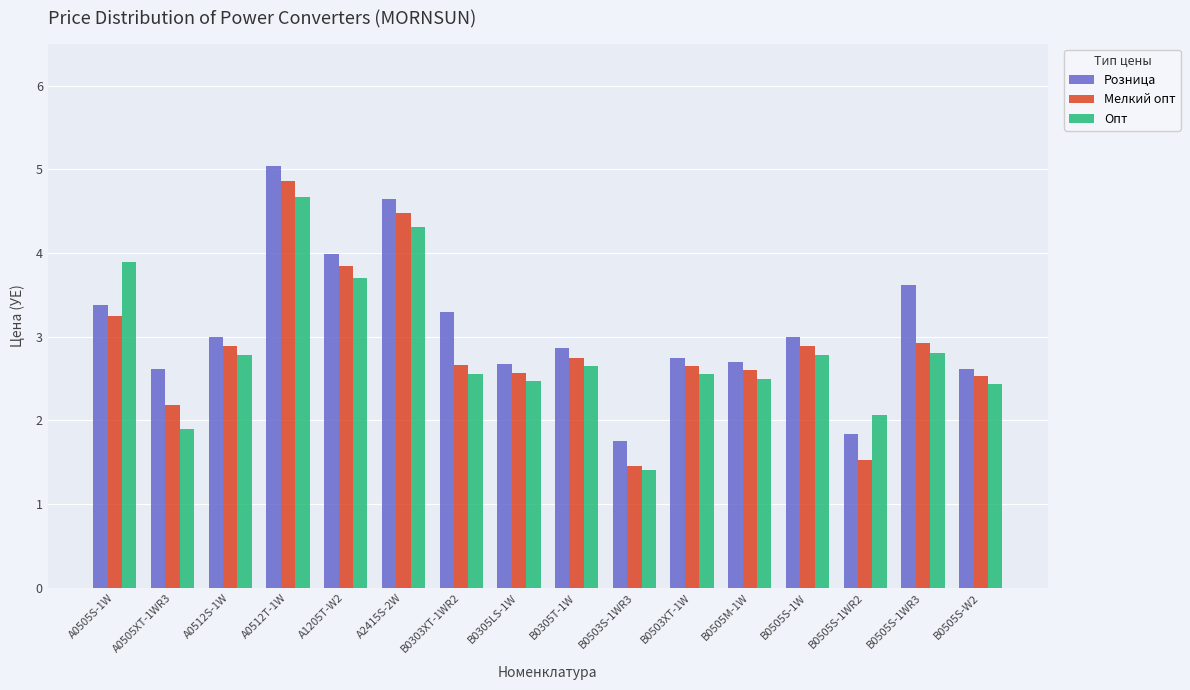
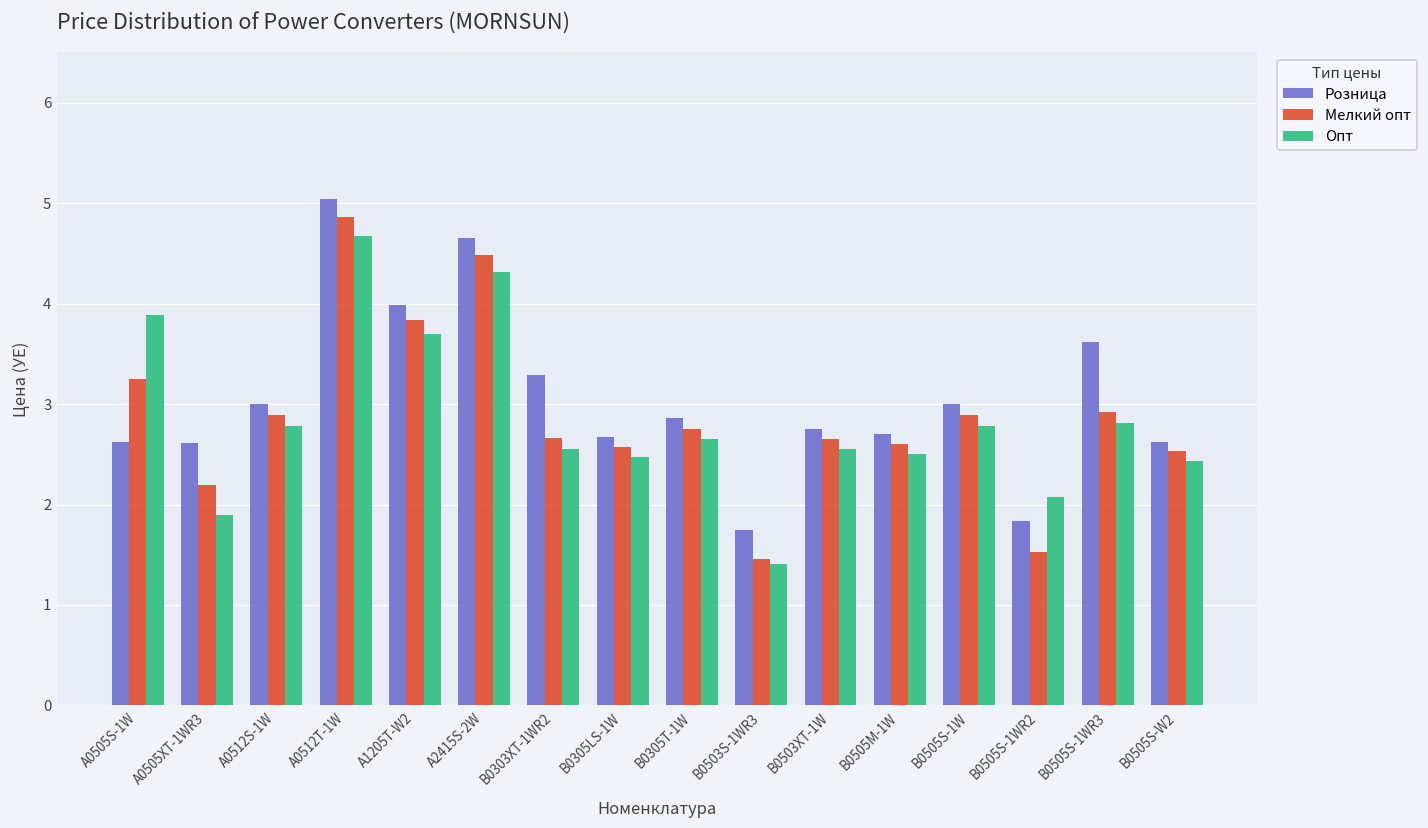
  {
    "Розница": {
-     "A0505S-1W": 3.4,
+     "A0505S-1W": 2.6,
      "A0505XT-1WR3": 2.6,
      "A0512S-1W": 3.0,
      "A0512T-1W": 5.0,
      "A1205T-W2": 4.0,
      "A2415S-2W": 4.7,
      "B0303XT-1WR2": 3.3,
      "B0305LS-1W": 2.7,
      "B0305T-1W": 2.9,
      "B0503S-1WR3": 1.8,
      "B0503XT-1W": 2.8,
      "B0505M-1W": 2.7,
      "B0505S-1W": 3.0,
      "B0505S-1WR2": 1.8,
      "B0505S-1WR3": 3.6,
      "B0505S-W2": 2.6
    },
    "Мелкий опт": {
      "A0505S-1W": 3.3,
      "A0505XT-1WR3": 2.2,
      "A0512S-1W": 2.9,
      "A0512T-1W": 4.9,
      "A1205T-W2": 3.8,
      "A2415S-2W": 4.5,
      "B0303XT-1WR2": 2.7,
      "B0305LS-1W": 2.6,
      "B0305T-1W": 2.8,
      "B0503S-1WR3": 1.5,
      "B0503XT-1W": 2.7,
      "B0505M-1W": 2.6,
      "B0505S-1W": 2.9,
      "B0505S-1WR2": 1.5,
      "B0505S-1WR3": 2.9,
      "B0505S-W2": 2.5
    },
    "Опт": {
      "A0505S-1W": 3.9,
      "A0505XT-1WR3": 1.9,
      "A0512S-1W": 2.8,
      "A0512T-1W": 4.7,
      "A1205T-W2": 3.7,
      "A2415S-2W": 4.3,
      "B0303XT-1WR2": 2.6,
      "B0305LS-1W": 2.5,
      "B0305T-1W": 2.7,
      "B0503S-1WR3": 1.4,
      "B0503XT-1W": 2.6,
      "B0505M-1W": 2.5,
      "B0505S-1W": 2.8,
      "B0505S-1WR2": 2.1,
      "B0505S-1WR3": 2.8,
      "B0505S-W2": 2.4
    }
  }
